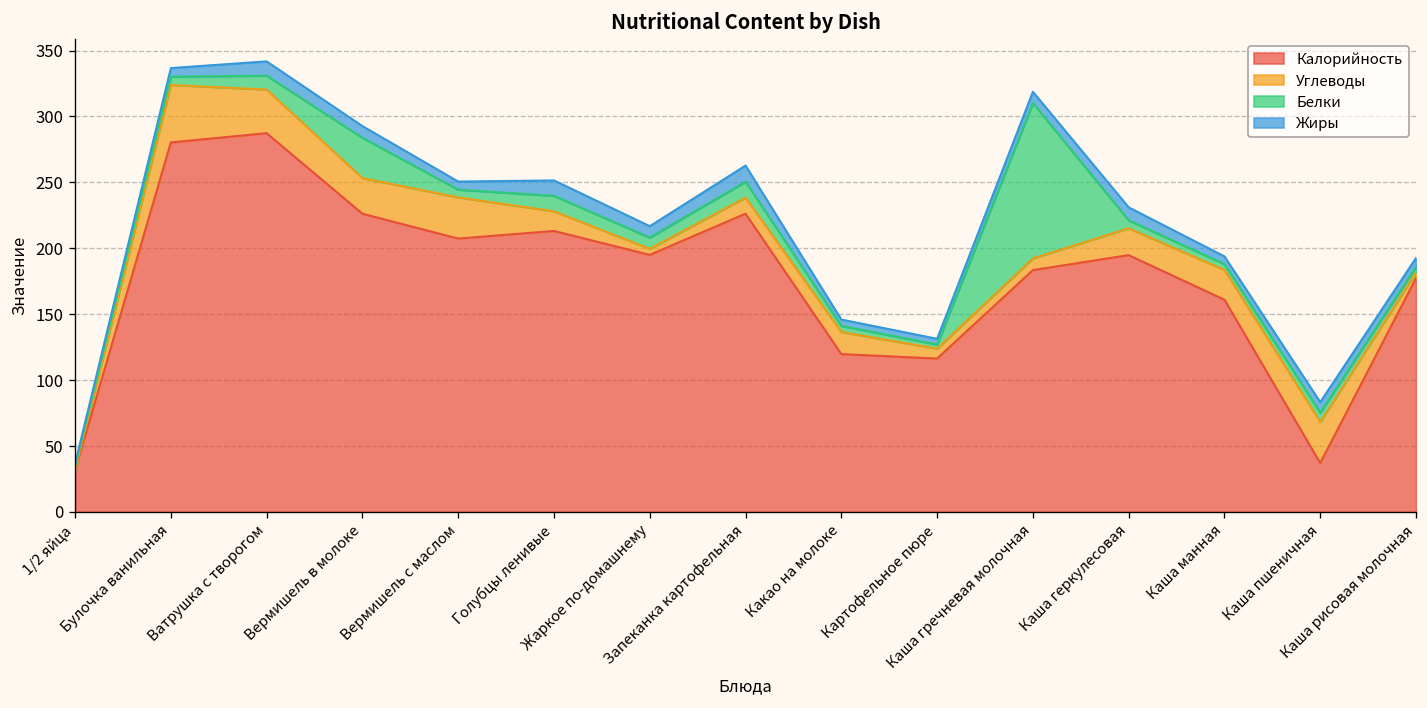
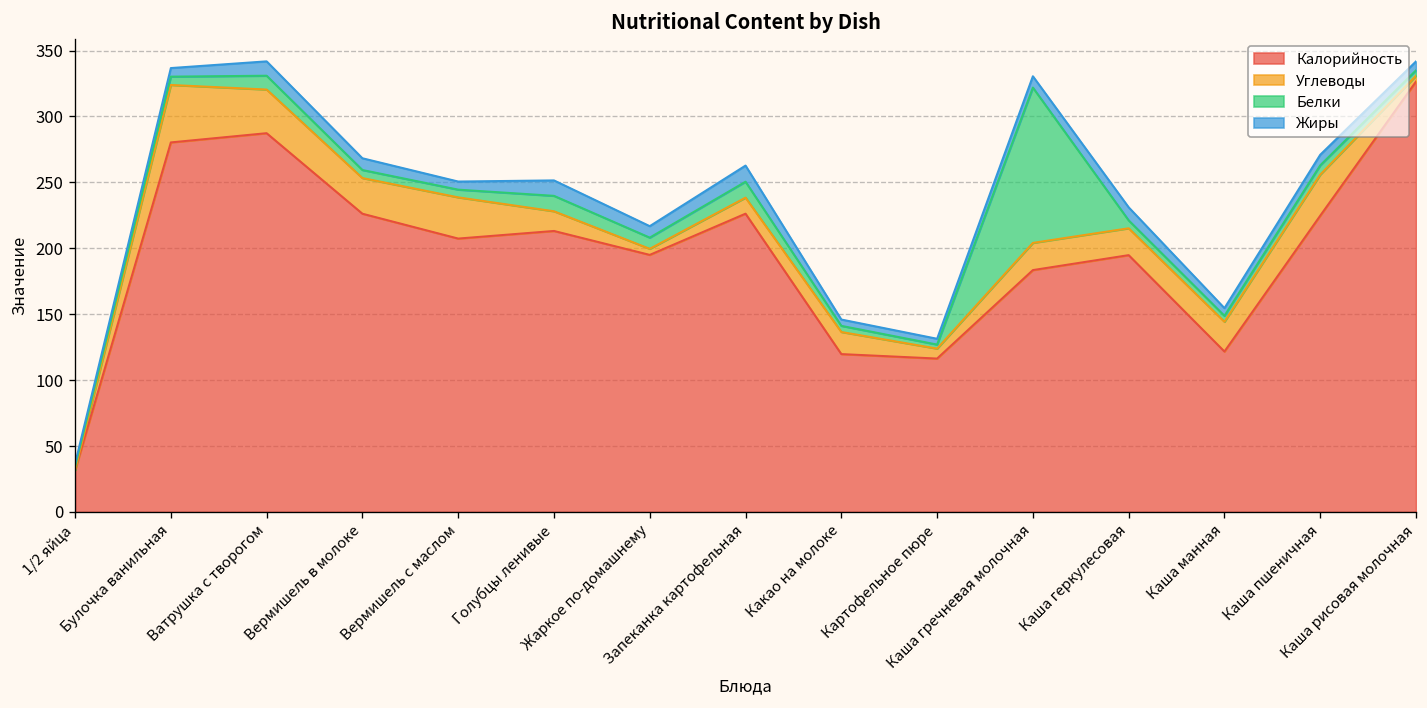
  {
    "Калорийность": {
      "Булочка ванильная": 280,
      "Ватрушка с творогом": 287,
      "Вермишель в молоке": 226,
      "Вермишель с маслом": 207,
      "Голубцы ленивые": 213,
      "Жаркое по-домашнему": 195,
      "Запеканка картофельная": 226,
      "Какао на молоке": 120,
      "Картофельное пюре": 116,
      "Каша гречневая молочная": 183,
      "Каша геркулесовая": 195,
-     "Каша манная": 161,
-     "Каша пшеничная": 37,
-     "Каша рисовая молочная": 177
+     "Каша манная": 122,
+     "Каша пшеничная": 225,
+     "Каша рисовая молочная": 326
    },
    "Углеводы": {
      "Булочка ванильная": 44,
      "Ватрушка с творогом": 33,
      "Вермишель в молоке": 27,
      "Вермишель с маслом": 31,
      "Голубцы ленивые": 15,
      "Жаркое по-домашнему": 5,
      "Запеканка картофельная": 12,
      "Какао на молоке": 17,
      "Картофельное пюре": 8,
-     "Каша гречневая молочная": 9,
+     "Каша гречневая молочная": 21,
      "Каша геркулесовая": 20,
      "Каша манная": 23,
      "Каша пшеничная": 31,
      "Каша рисовая молочная": 4
    },
    "Белки": {
      "1/2 яйца": 3,
      "Булочка ванильная": 6,
      "Ватрушка с творогом": 10,
-     "Вермишель в молоке": 30,
+     "Вермишель в молоке": 6,
      "Вермишель с маслом": 6,
      "Голубцы ленивые": 12,
      "Жаркое по-домашнему": 9,
      "Запеканка картофельная": 12,
      "Какао на молоке": 5,
      "Картофельное пюре": 3,
      "Каша гречневая молочная": 118,
      "Каша геркулесовая": 6,
      "Каша манная": 5,
      "Каша пшеничная": 7,
      "Каша рисовая молочная": 4
    },
    "Жиры": {
      "1/2 яйца": 2,
      "Булочка ванильная": 7,
      "Ватрушка с творогом": 11,
      "Вермишель в молоке": 9,
      "Вермишель с маслом": 6,
      "Голубцы ленивые": 12,
      "Жаркое по-домашнему": 9,
      "Запеканка картофельная": 12,
      "Какао на молоке": 5,
      "Картофельное пюре": 4,
      "Каша гречневая молочная": 9,
      "Каша геркулесовая": 10,
      "Каша манная": 6,
      "Каша пшеничная": 8,
      "Каша рисовая молочная": 7
    }
  }
